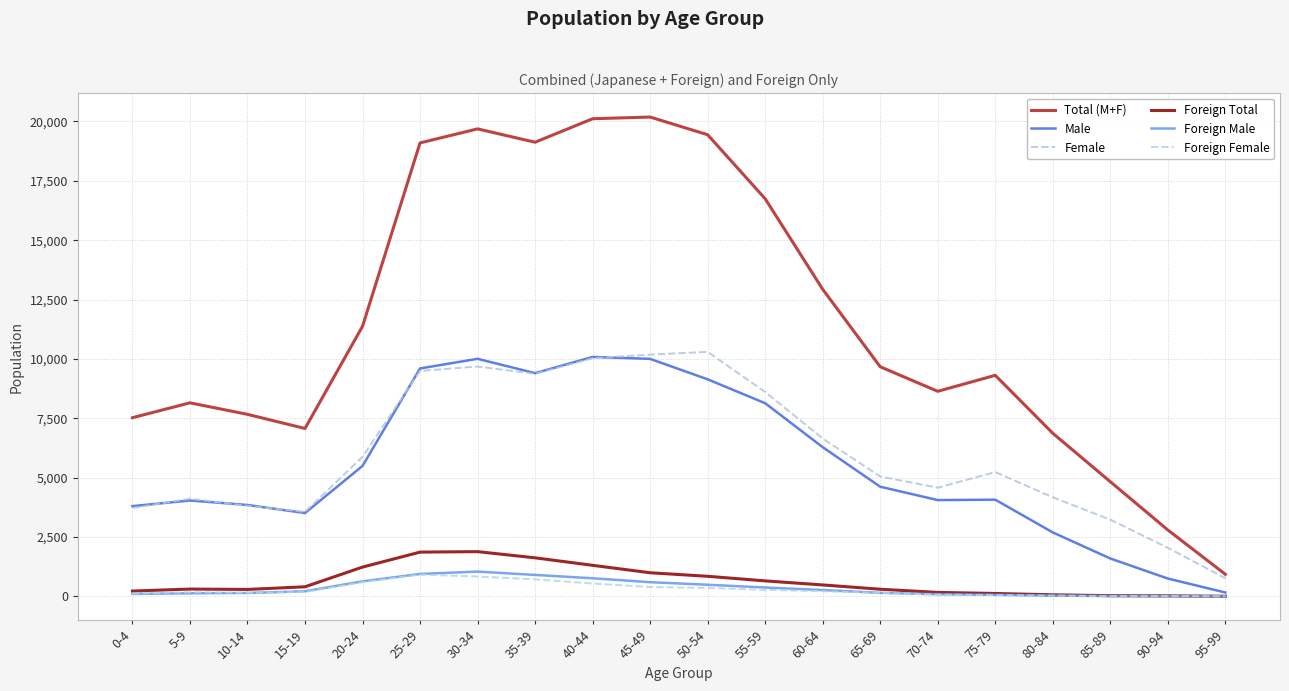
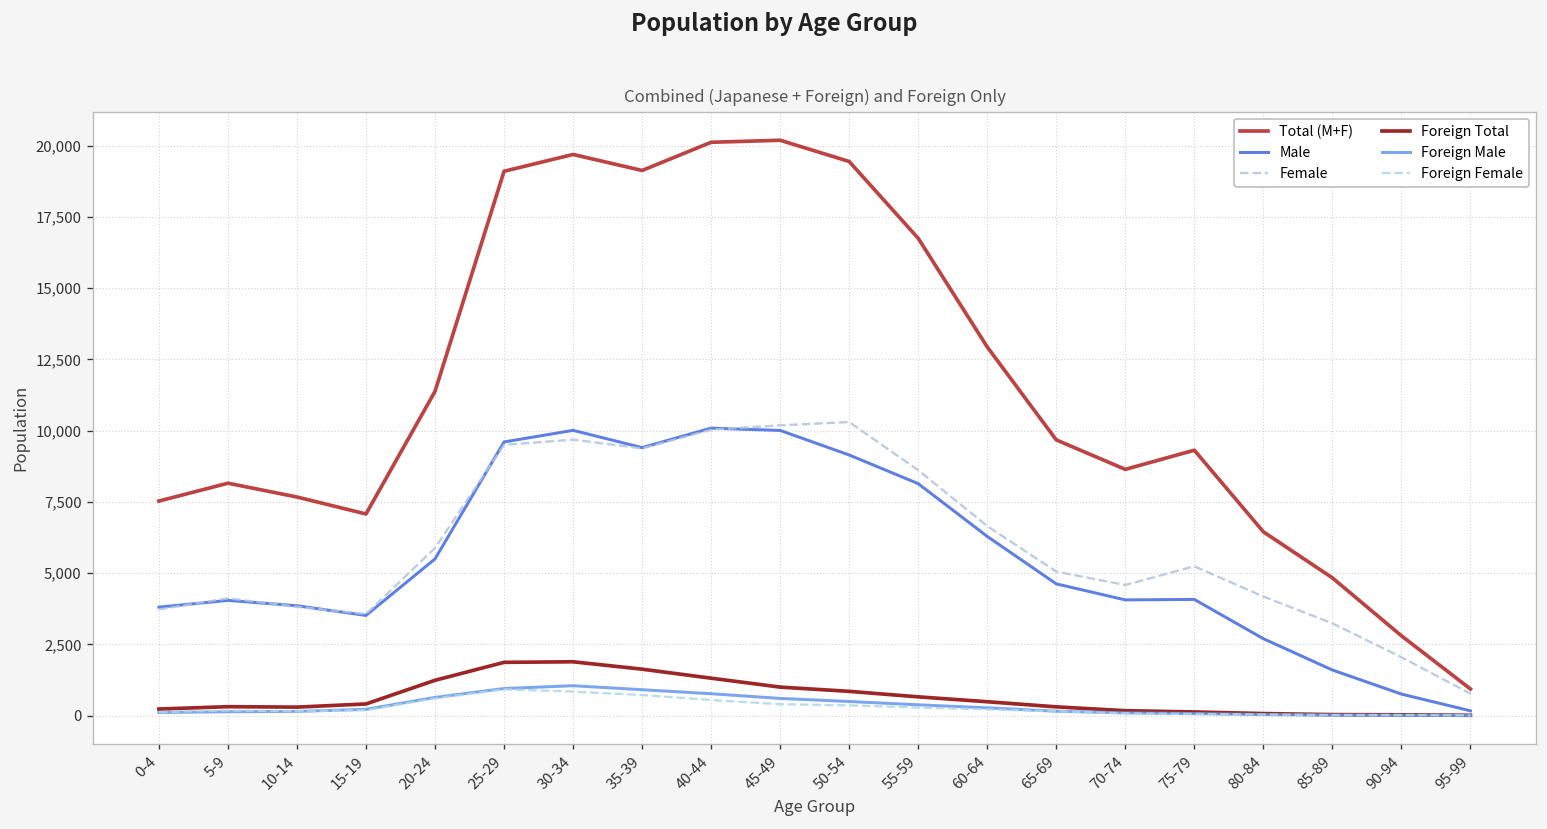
  {
    "Total (M+F)": {
      "0-4": "7,500",
      "5-9": "8,200",
      "10-14": "7,700",
      "15-19": "7,100",
      "20-24": "11,400",
      "25-29": "19,100",
      "30-34": "19,700",
      "35-39": "19,100",
      "40-44": "20,100",
      "45-49": "20,200",
      "50-54": "19,400",
      "55-59": "16,700",
      "60-64": "12,900",
      "65-69": "9,700",
      "70-74": "8,600",
      "75-79": "9,300",
-     "80-84": "6,900",
+     "80-84": "6,400",
      "85-89": "4,800",
      "90-94": "2,800",
      "95-99": "900"
    },
    "Foreign Total": {
      "0-4": "200",
      "5-9": "300",
      "10-14": "300",
      "15-19": "400",
      "20-24": "1,200",
      "25-29": "1,900",
      "30-34": "1,900",
      "35-39": "1,600",
      "40-44": "1,300",
      "45-49": "1,000",
      "50-54": "800",
      "55-59": "700",
      "60-64": "500",
      "65-69": "300"
    }
  }
